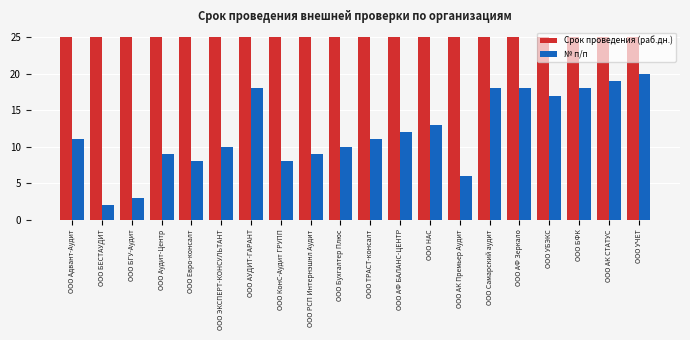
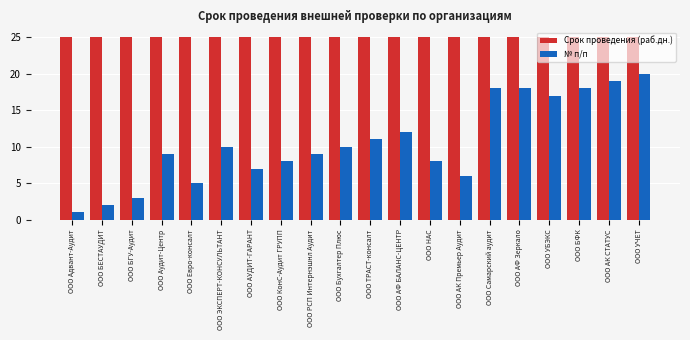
  {
    "Срок проведения (раб.дн.)": {
      "ООО Адвант-Аудит": 25,
      "ООО БЕСТАУДИТ": 25,
      "ООО БГУ-Аудит": 25,
      "ООО Аудит-Центр": 25,
      "ООО Евро-консалт": 25,
      "ООО ЭКСПЕРТ-КОНСУЛЬТАНТ": 25,
      "ООО АУДИТ-ГАРАНТ": 25,
      "ООО КонС-Аудит ГРУПП": 25,
      "ООО РСП Интернэшнл Аудит": 25,
      "ООО Бухгалтер Плюс": 25,
      "ООО ТРАСТ-консалт": 25,
      "ООО АФ БАЛАНС-ЦЕНТР": 25,
      "ООО НАС": 25,
      "ООО АК Премьер Аудит": 25,
      "ООО Самарский аудит": 25,
      "ООО АФ Зеркало": 25
    },
    "№ п/п": {
-     "ООО Адвант-Аудит": 11,
+     "ООО Адвант-Аудит": 1,
      "ООО БЕСТАУДИТ": 2,
      "ООО БГУ-Аудит": 3,
      "ООО Аудит-Центр": 9,
-     "ООО Евро-консалт": 8,
+     "ООО Евро-консалт": 5,
      "ООО ЭКСПЕРТ-КОНСУЛЬТАНТ": 10,
-     "ООО АУДИТ-ГАРАНТ": 18,
+     "ООО АУДИТ-ГАРАНТ": 7,
      "ООО КонС-Аудит ГРУПП": 8,
      "ООО РСП Интернэшнл Аудит": 9,
      "ООО Бухгалтер Плюс": 10,
      "ООО ТРАСТ-консалт": 11,
      "ООО АФ БАЛАНС-ЦЕНТР": 12,
-     "ООО НАС": 13,
+     "ООО НАС": 8,
      "ООО АК Премьер Аудит": 6,
      "ООО Самарский аудит": 18,
      "ООО АФ Зеркало": 18,
      "ООО УБЭКС": 17,
      "ООО БФК": 18,
      "ООО АК СТАТУС": 19,
      "ООО УЧЕТ": 20
    }
  }
